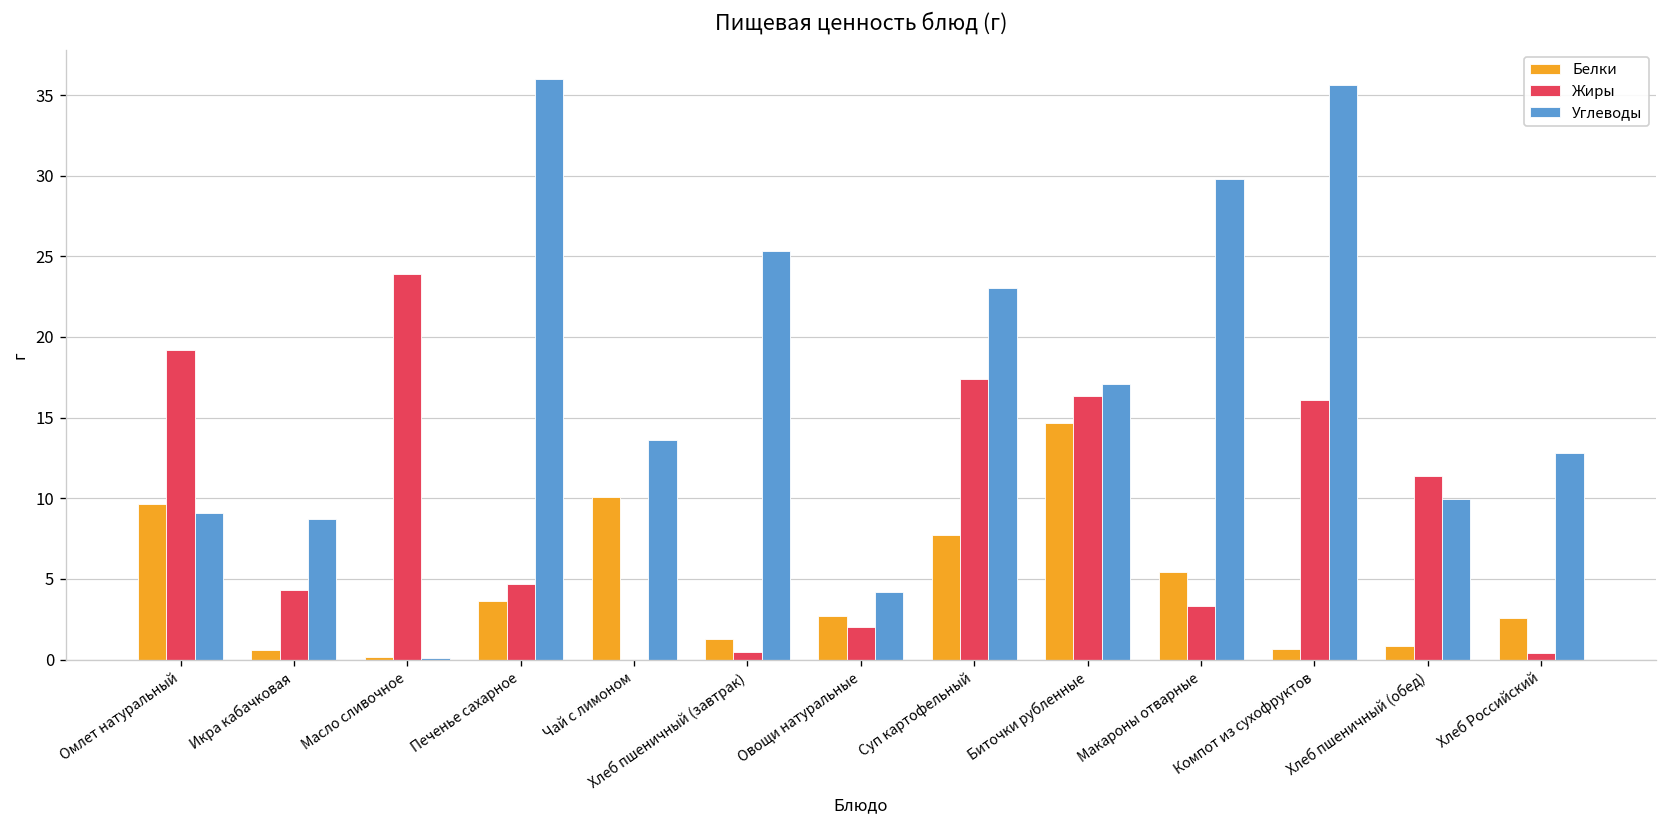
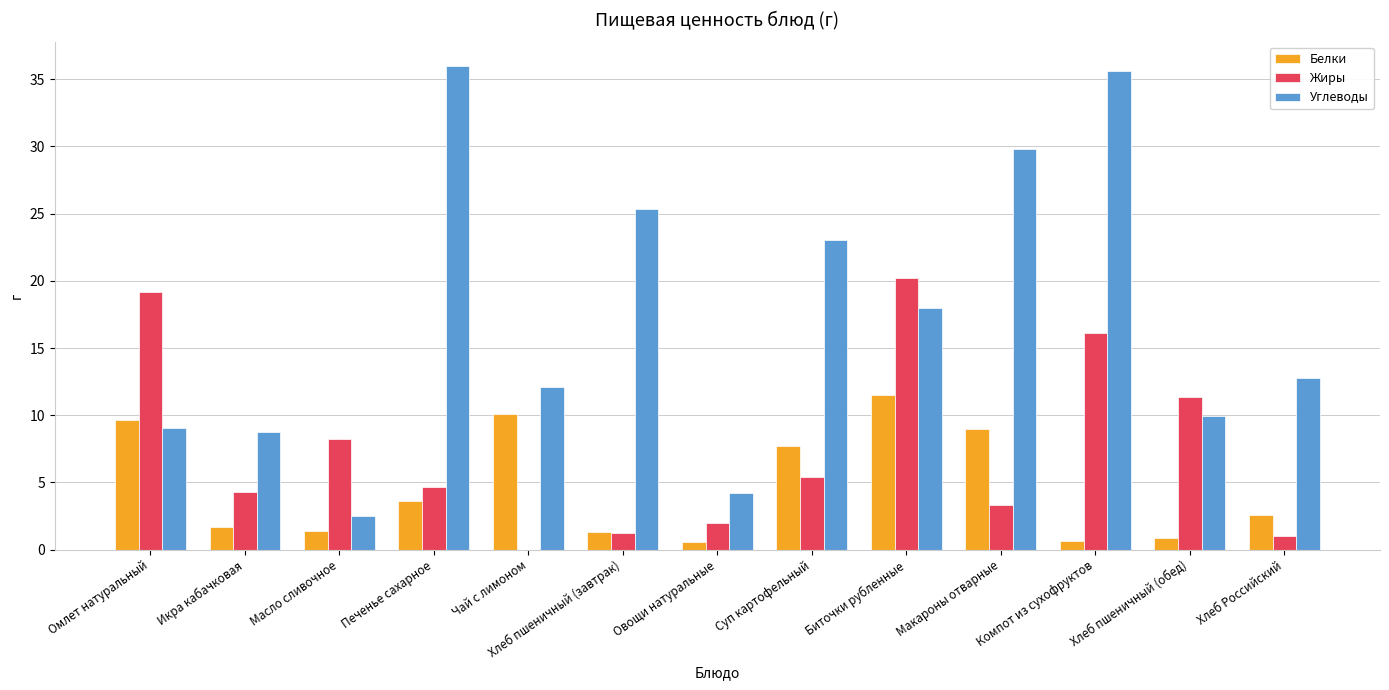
  {
    "Белки": {
      "Омлет натуральный": 9.6,
-     "Икра кабачковая": 0.6,
-     "Масло сливочное": 0.1,
+     "Икра кабачковая": 1.7,
+     "Масло сливочное": 1.4,
      "Печенье сахарное": 3.6,
      "Чай с лимоном": 10.1,
      "Хлеб пшеничный (завтрак)": 1.3,
-     "Овощи натуральные": 2.7,
+     "Овощи натуральные": 0.6,
      "Суп картофельный": 7.7,
-     "Биточки рубленные": 14.7,
-     "Макароны отварные": 5.4,
+     "Биточки рубленные": 11.5,
+     "Макароны отварные": 9.0,
      "Компот из сухофруктов": 0.6,
      "Хлеб пшеничный (обед)": 0.9,
      "Хлеб Российский": 2.6
    },
    "Жиры": {
      "Омлет натуральный": 19.2,
      "Икра кабачковая": 4.3,
-     "Масло сливочное": 23.9,
+     "Масло сливочное": 8.2,
      "Печенье сахарное": 4.7,
      "Чай с лимоном": 0.0,
-     "Хлеб пшеничный (завтрак)": 0.5,
+     "Хлеб пшеничный (завтрак)": 1.2,
      "Овощи натуральные": 2.0,
-     "Суп картофельный": 17.4,
-     "Биточки рубленные": 16.3,
+     "Суп картофельный": 5.4,
+     "Биточки рубленные": 20.2,
      "Макароны отварные": 3.3,
      "Компот из сухофруктов": 16.1,
      "Хлеб пшеничный (обед)": 11.4,
-     "Хлеб Российский": 0.4
+     "Хлеб Российский": 1.0
    },
    "Углеводы": {
      "Омлет натуральный": 9.1,
      "Икра кабачковая": 8.7,
-     "Масло сливочное": 0.1,
+     "Масло сливочное": 2.5,
      "Печенье сахарное": 36.0,
-     "Чай с лимоном": 13.6,
+     "Чай с лимоном": 12.1,
      "Хлеб пшеничный (завтрак)": 25.3,
      "Овощи натуральные": 4.2,
      "Суп картофельный": 23.0,
-     "Биточки рубленные": 17.1,
+     "Биточки рубленные": 18.0,
      "Макароны отварные": 29.8,
      "Компот из сухофруктов": 35.6,
      "Хлеб пшеничный (обед)": 9.9,
      "Хлеб Российский": 12.8
    }
  }
